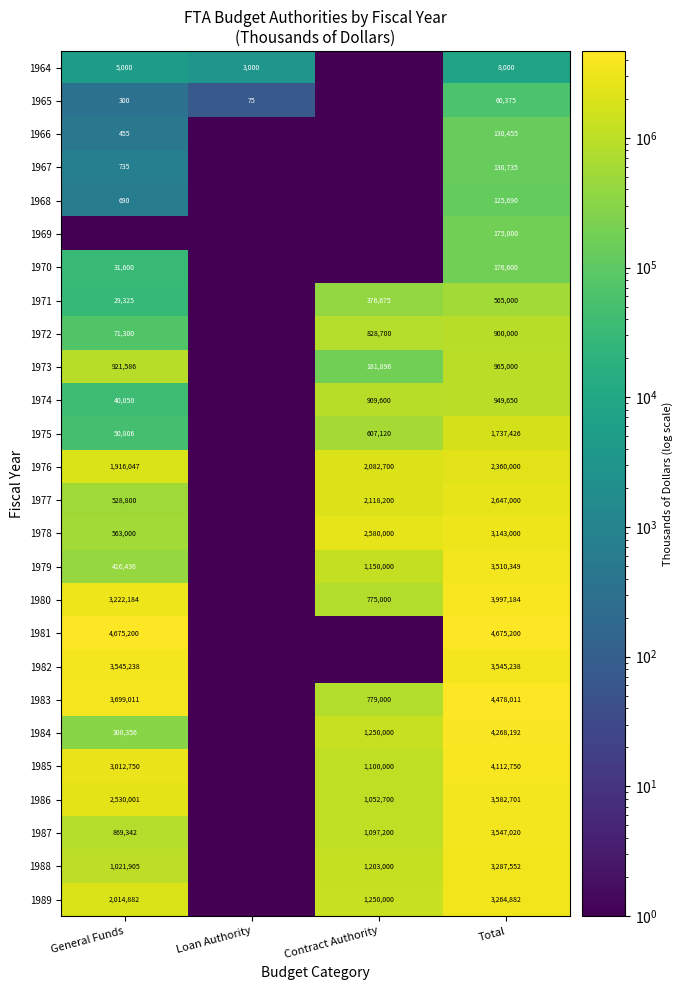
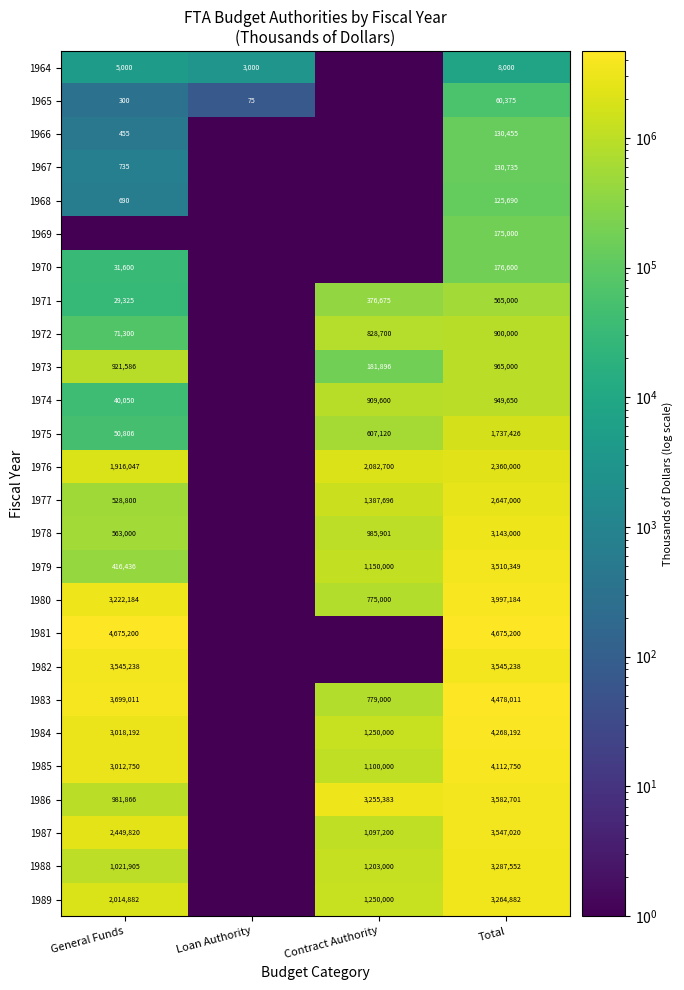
  {
    "1964": {
      "General Funds": "5,000",
      "Loan Authority": "3,000",
      "Total": "8,000"
    },
    "1965": {
      "General Funds": "300",
      "Loan Authority": "75",
      "Total": "60,375"
    },
    "1966": {
      "General Funds": "455",
      "Total": "130,455"
    },
    "1967": {
      "General Funds": "735",
      "Total": "130,735"
    },
    "1968": {
      "General Funds": "690",
      "Total": "125,690"
    },
    "1969": {
      "Total": "175,000"
    },
    "1970": {
      "General Funds": "31,600",
      "Total": "176,600"
    },
    "1971": {
      "General Funds": "29,325",
      "Contract Authority": "376,675",
      "Total": "565,000"
    },
    "1972": {
      "General Funds": "71,300",
      "Contract Authority": "828,700",
      "Total": "900,000"
    },
    "1973": {
      "General Funds": "921,586",
      "Contract Authority": "181,896",
      "Total": "965,000"
    },
    "1974": {
      "General Funds": "40,050",
      "Contract Authority": "909,600",
      "Total": "949,650"
    },
    "1975": {
      "General Funds": "50,806",
      "Contract Authority": "607,120",
      "Total": "1,737,426"
    },
    "1976": {
      "General Funds": "1,916,047",
      "Contract Authority": "2,082,700",
      "Total": "2,360,000"
    },
    "1977": {
      "General Funds": "528,800",
-     "Contract Authority": "2,118,200",
+     "Contract Authority": "1,387,696",
      "Total": "2,647,000"
    },
    "1978": {
      "General Funds": "563,000",
-     "Contract Authority": "2,580,000",
+     "Contract Authority": "985,901",
      "Total": "3,143,000"
    },
    "1979": {
      "General Funds": "416,436",
      "Contract Authority": "1,150,000",
      "Total": "3,510,349"
    },
    "1980": {
      "General Funds": "3,222,184",
      "Contract Authority": "775,000",
      "Total": "3,997,184"
    },
    "1981": {
      "General Funds": "4,675,200",
      "Total": "4,675,200"
    },
    "1982": {
      "General Funds": "3,545,238",
      "Total": "3,545,238"
    },
    "1983": {
      "General Funds": "3,699,011",
      "Contract Authority": "779,000",
      "Total": "4,478,011"
    },
    "1984": {
-     "General Funds": "300,356",
+     "General Funds": "3,018,192",
      "Contract Authority": "1,250,000",
      "Total": "4,268,192"
    },
    "1985": {
      "General Funds": "3,012,750",
      "Contract Authority": "1,100,000",
      "Total": "4,112,750"
    },
    "1986": {
-     "General Funds": "2,530,001",
-     "Contract Authority": "1,052,700",
+     "General Funds": "981,866",
+     "Contract Authority": "3,255,383",
      "Total": "3,582,701"
    },
    "1987": {
-     "General Funds": "869,342",
+     "General Funds": "2,449,820",
      "Contract Authority": "1,097,200",
      "Total": "3,547,020"
    },
    "1988": {
      "General Funds": "1,021,905",
      "Contract Authority": "1,203,000",
      "Total": "3,287,552"
    },
    "1989": {
      "General Funds": "2,014,882",
      "Contract Authority": "1,250,000",
      "Total": "3,264,882"
    }
  }
